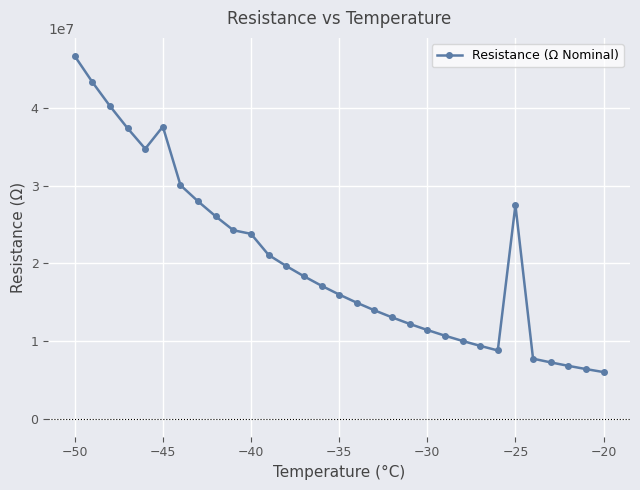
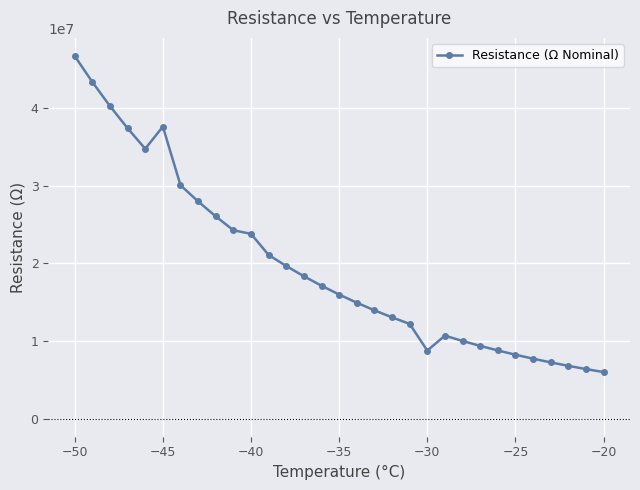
  {
    "−50": 47000000,
    "−45": 38000000,
    "−40": 24000000,
    "−35": 16000000,
-   "−30": 11000000,
-   "−25": 28000000,
+   "−30": 9000000,
+   "−25": 8000000,
    "−20": 6000000
  }
